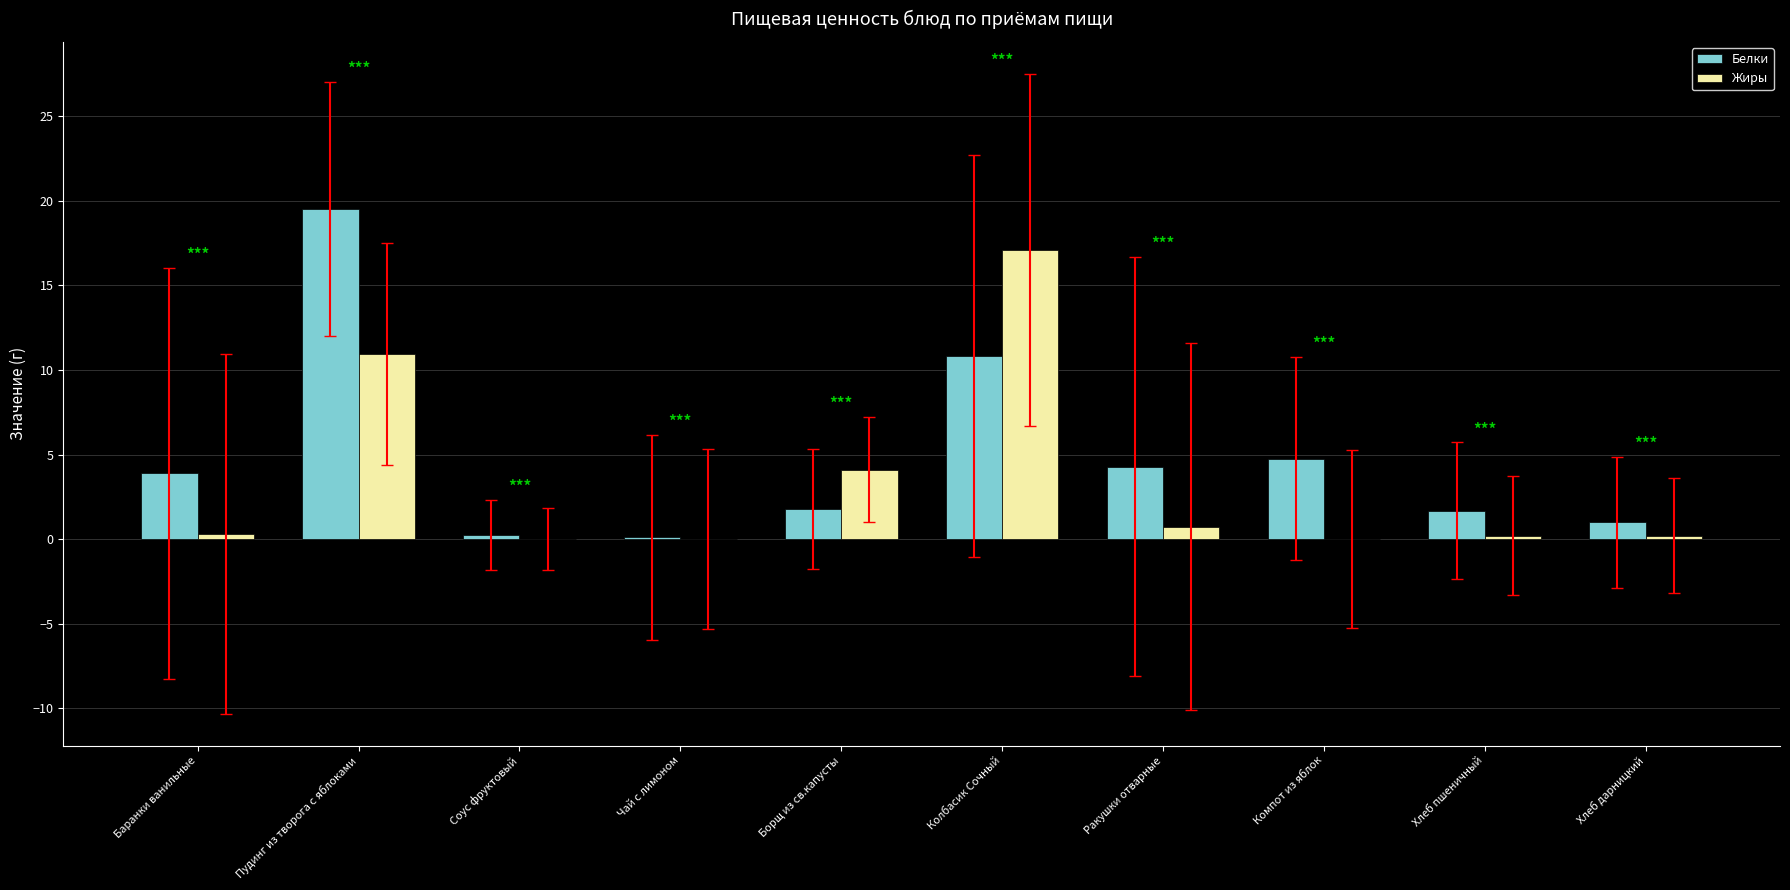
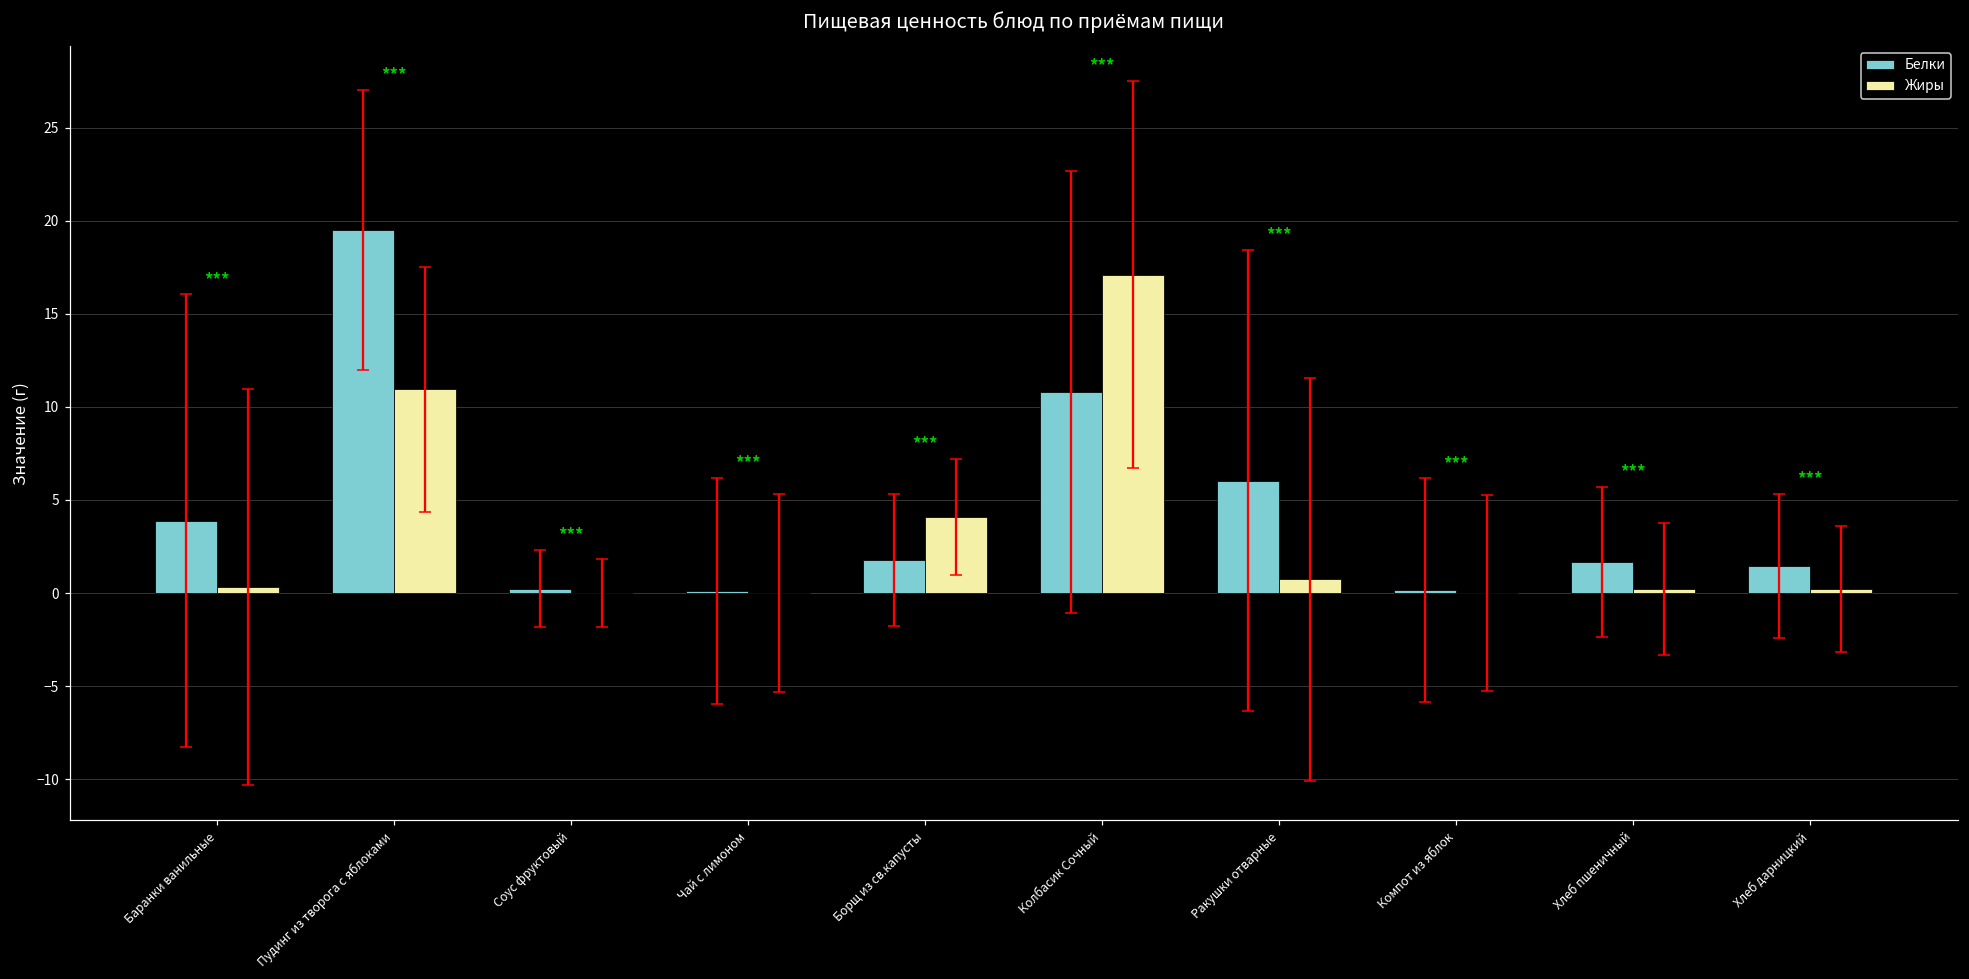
  {
    "Белки": {
      "Баранки ванильные": 3.9,
      "Пудинг из творога с яблоками": 19.5,
      "Соус фруктовый": 0.2,
      "Борщ из св.капусты": 1.8,
      "Колбасик Сочный": 10.8,
-     "Ракушки отварные": 4.3,
-     "Компот из яблок": 4.8,
+     "Ракушки отварные": 6.0,
+     "Компот из яблок": 0.2,
      "Хлеб пшеничный": 1.7,
-     "Хлеб дарницкий": 1.0
+     "Хлеб дарницкий": 1.5
    },
    "Жиры": {
      "Баранки ванильные": 0.3,
      "Пудинг из творога с яблоками": 11.0,
      "Соус фруктовый": 0.0,
      "Чай с лимоном": 0.0,
      "Борщ из св.капусты": 4.1,
      "Колбасик Сочный": 17.1,
      "Ракушки отварные": 0.7,
      "Компот из яблок": 0.0,
      "Хлеб пшеничный": 0.2,
      "Хлеб дарницкий": 0.2
    }
  }
